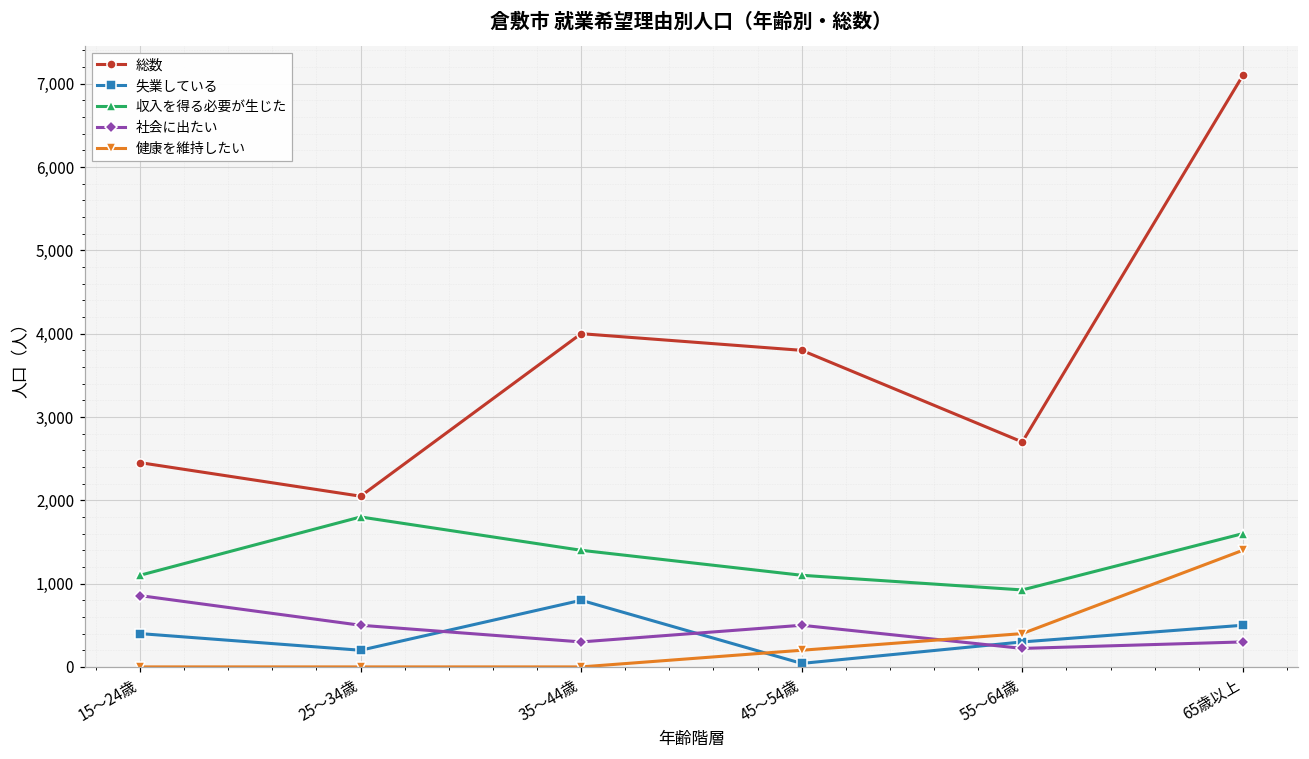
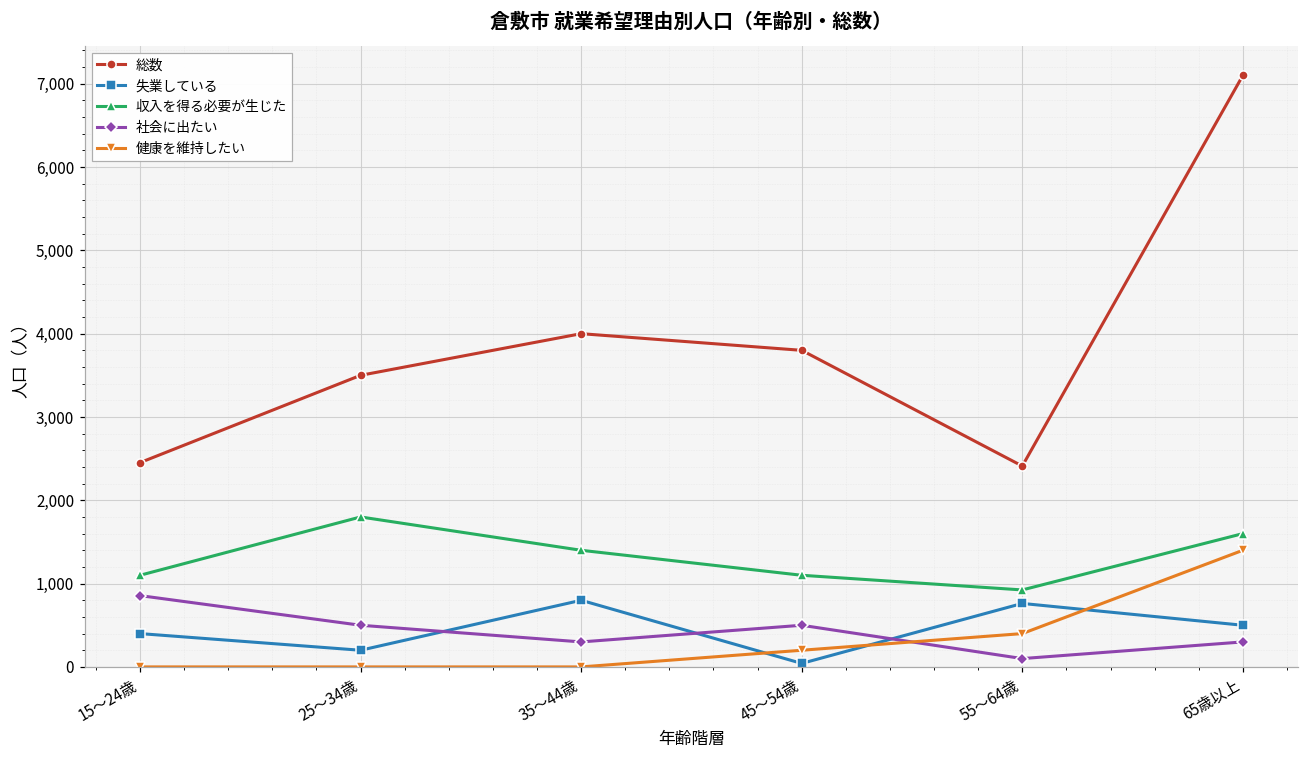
  {
    "総数": {
      "15～24歳": "2,500",
-     "25～34歳": "2,000",
+     "25～34歳": "3,500",
      "35～44歳": "4,000",
      "45～54歳": "3,800",
-     "55～64歳": "2,700",
+     "55～64歳": "2,400",
      "65歳以上": "7,100"
    },
    "失業している": {
      "15～24歳": "400",
      "25～34歳": "200",
      "35～44歳": "800",
      "45～54歳": "0",
-     "55～64歳": "300",
+     "55～64歳": "800",
      "65歳以上": "500"
    },
    "収入を得る必要が生じた": {
      "15～24歳": "1,100",
      "25～34歳": "1,800",
      "35～44歳": "1,400",
      "45～54歳": "1,100",
      "55～64歳": "900",
      "65歳以上": "1,600"
    },
    "社会に出たい": {
      "15～24歳": "900",
      "25～34歳": "500",
      "35～44歳": "300",
      "45～54歳": "500",
-     "55～64歳": "200",
+     "55～64歳": "100",
      "65歳以上": "300"
    },
    "健康を維持したい": {
      "15～24歳": "0",
      "25～34歳": "0",
      "35～44歳": "0",
      "45～54歳": "200",
      "55～64歳": "400",
      "65歳以上": "1,400"
    }
  }
